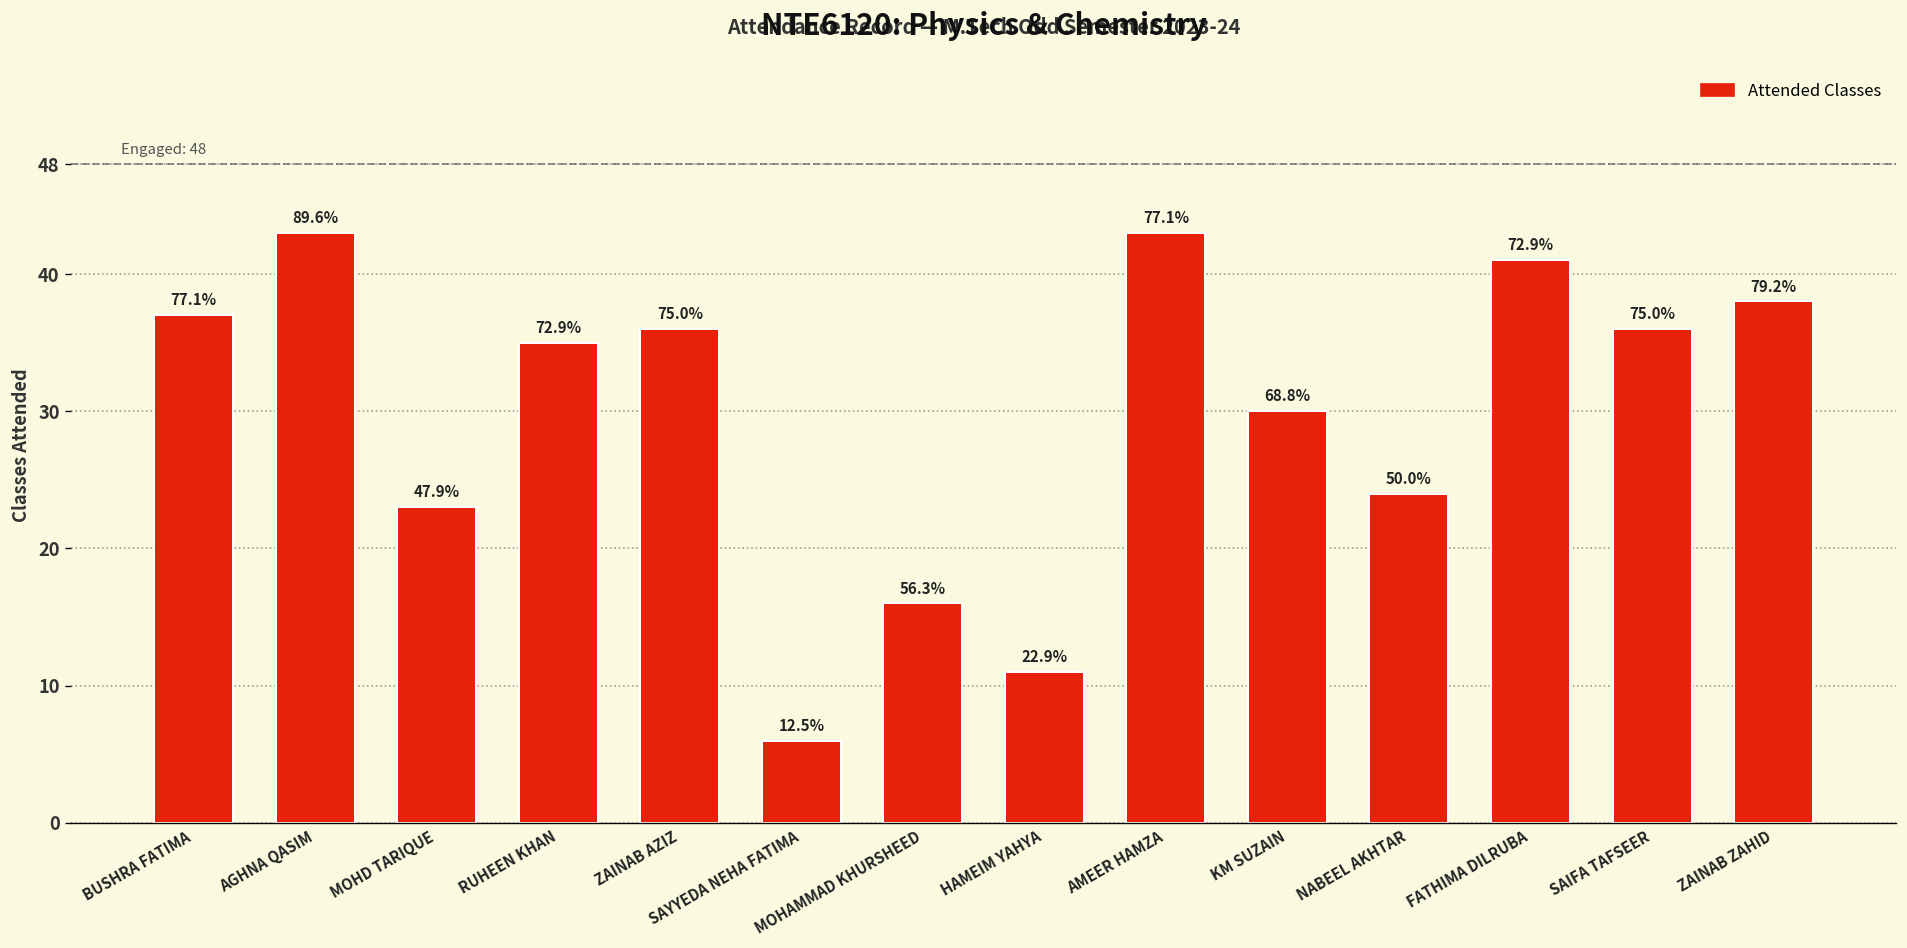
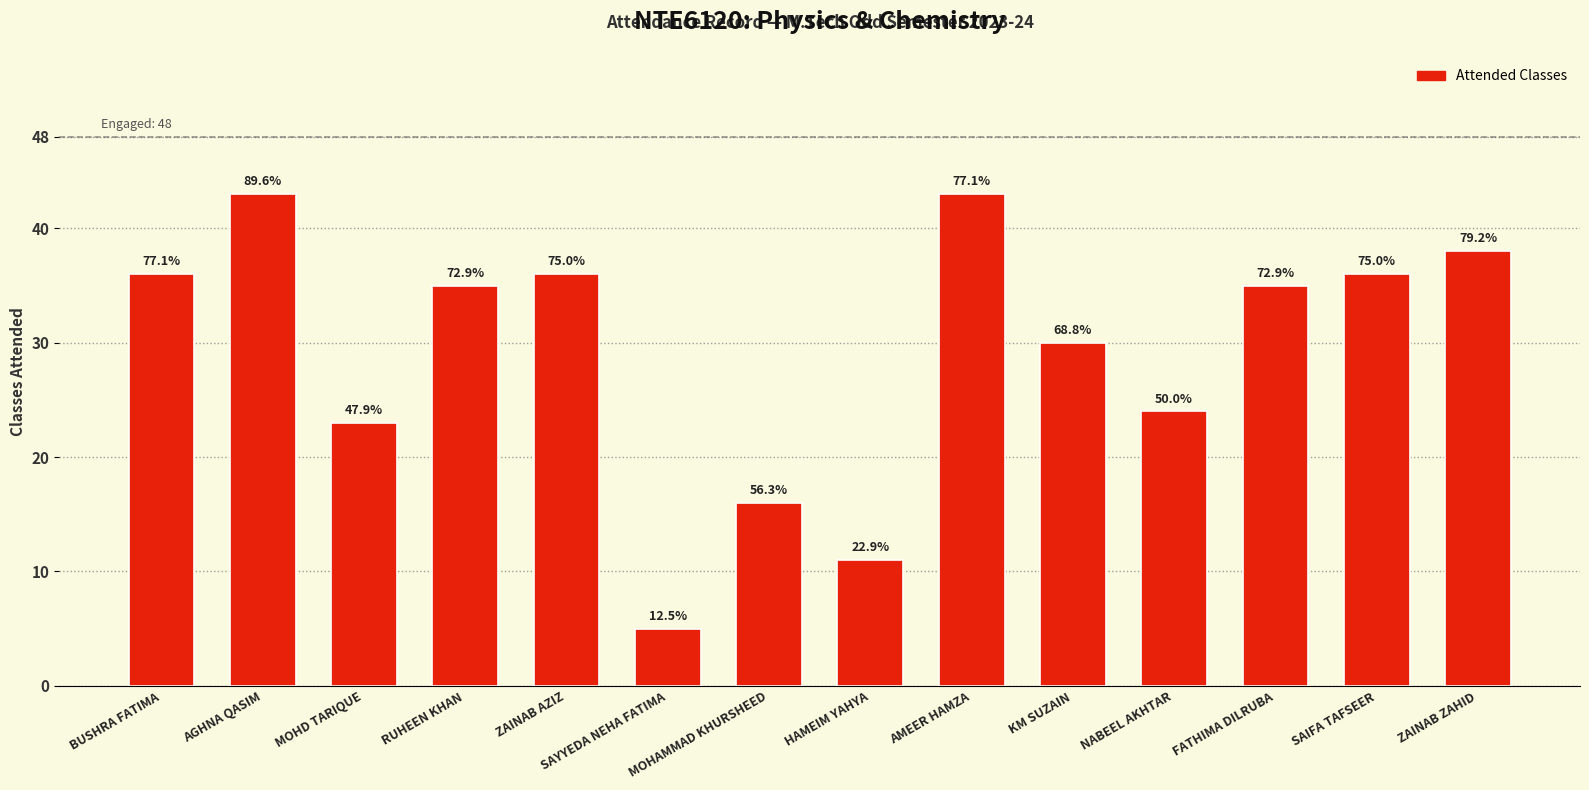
  {
-   "BUSHRA FATIMA": 37,
-   "SAYYEDA NEHA FATIMA": 6,
-   "FATHIMA DILRUBA": 41
+   "BUSHRA FATIMA": 36,
+   "SAYYEDA NEHA FATIMA": 5,
+   "FATHIMA DILRUBA": 35
  }
